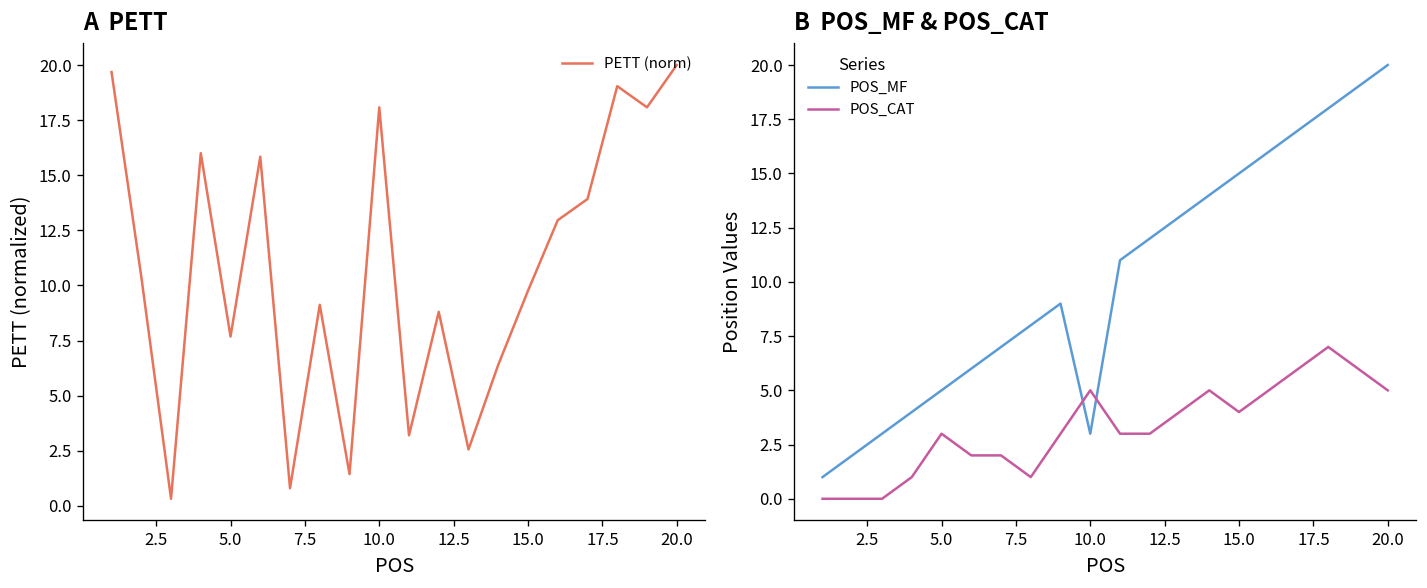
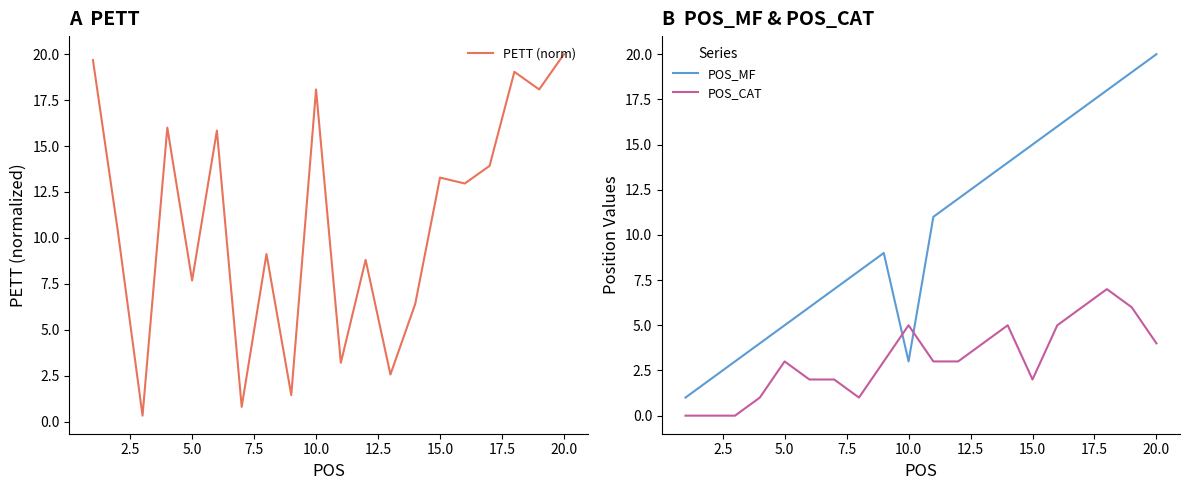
  {
    "A PETT": {
      "5.0": 7.7,
      "10.0": 18.1,
-     "15.0": 9.8,
+     "15.0": 13.3,
      "20.0": 20.0
    },
    "B POS_MF & POS_CAT": {
      "POS_MF": {
        "5.0": 5,
        "10.0": 3,
        "15.0": 15,
        "20.0": 20
      },
      "POS_CAT": {
        "5.0": 3,
        "10.0": 5,
-       "15.0": 4,
-       "20.0": 5
+       "15.0": 2,
+       "20.0": 4
      }
    }
  }
